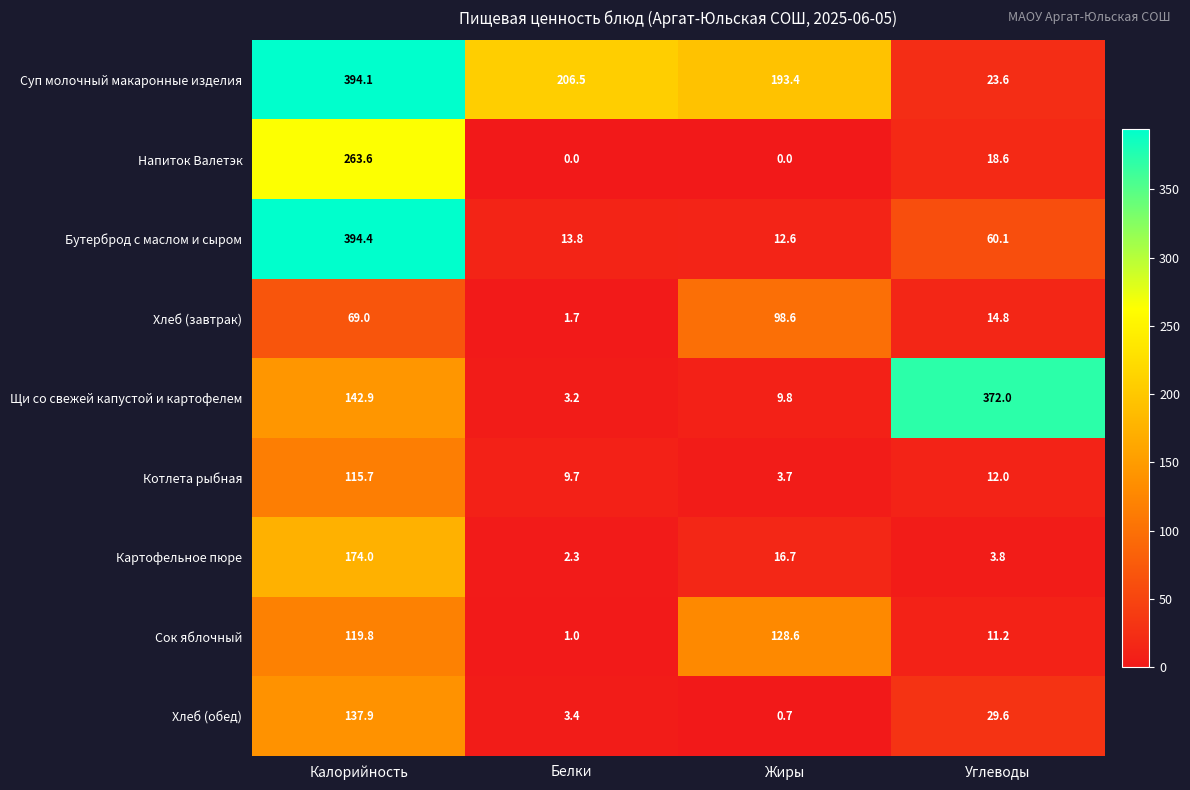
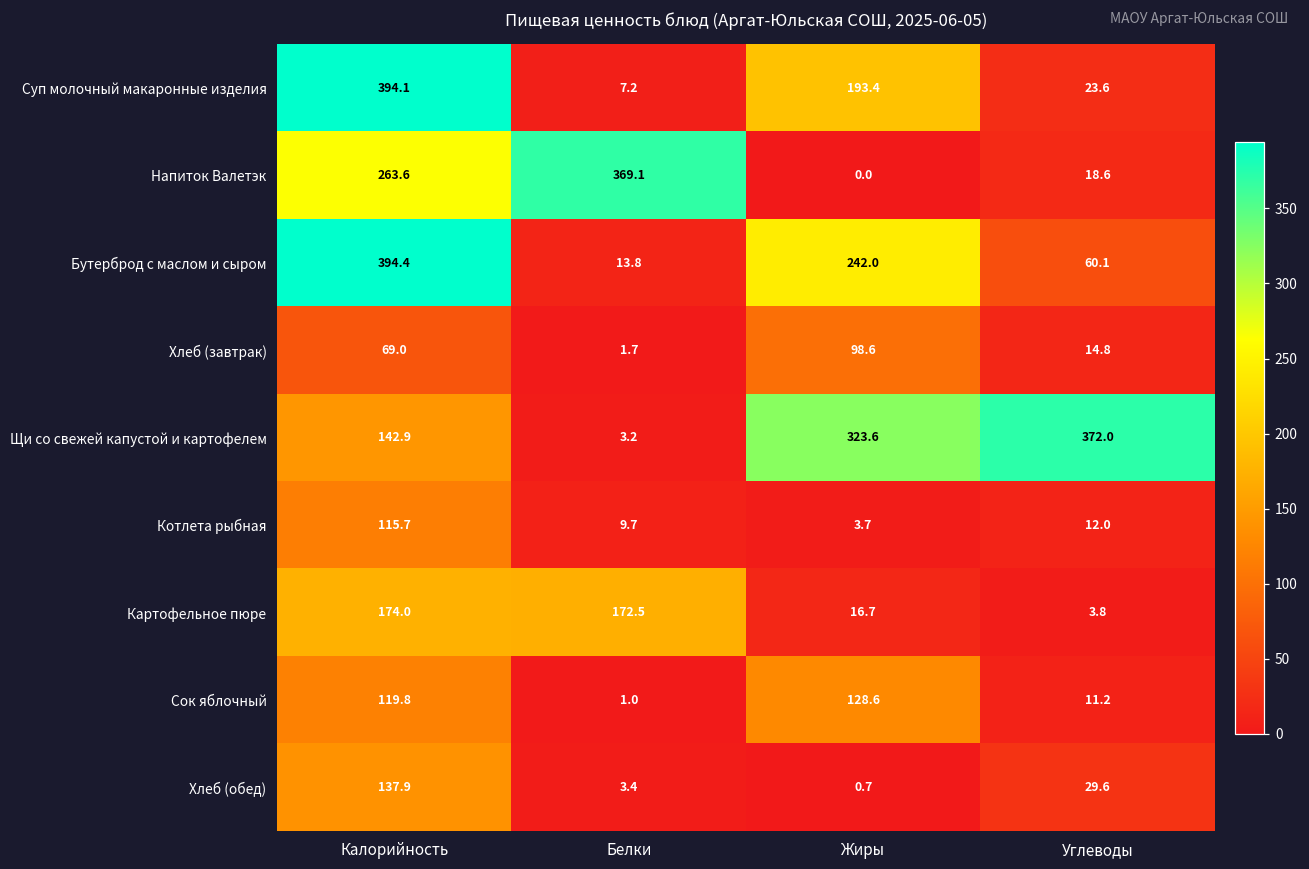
  {
    "Суп молочный макаронные изделия": {
      "Калорийность": 394.1,
-     "Белки": 206.5,
+     "Белки": 7.2,
      "Жиры": 193.4,
      "Углеводы": 23.6
    },
    "Напиток Валетэк": {
      "Калорийность": 263.6,
-     "Белки": 0.0,
+     "Белки": 369.1,
      "Жиры": 0.0,
      "Углеводы": 18.6
    },
    "Бутерброд с маслом и сыром": {
      "Калорийность": 394.4,
      "Белки": 13.8,
-     "Жиры": 12.6,
+     "Жиры": 242.0,
      "Углеводы": 60.1
    },
    "Хлеб (завтрак)": {
      "Калорийность": 69.0,
      "Белки": 1.7,
      "Жиры": 98.6,
      "Углеводы": 14.8
    },
    "Щи со свежей капустой и картофелем": {
      "Калорийность": 142.9,
      "Белки": 3.2,
-     "Жиры": 9.8,
+     "Жиры": 323.6,
      "Углеводы": 372.0
    },
    "Котлета рыбная": {
      "Калорийность": 115.7,
      "Белки": 9.7,
      "Жиры": 3.7,
      "Углеводы": 12.0
    },
    "Картофельное пюре": {
      "Калорийность": 174.0,
-     "Белки": 2.3,
+     "Белки": 172.5,
      "Жиры": 16.7,
      "Углеводы": 3.8
    },
    "Сок яблочный": {
      "Калорийность": 119.8,
      "Белки": 1.0,
      "Жиры": 128.6,
      "Углеводы": 11.2
    },
    "Хлеб (обед)": {
      "Калорийность": 137.9,
      "Белки": 3.4,
      "Жиры": 0.7,
      "Углеводы": 29.6
    }
  }
